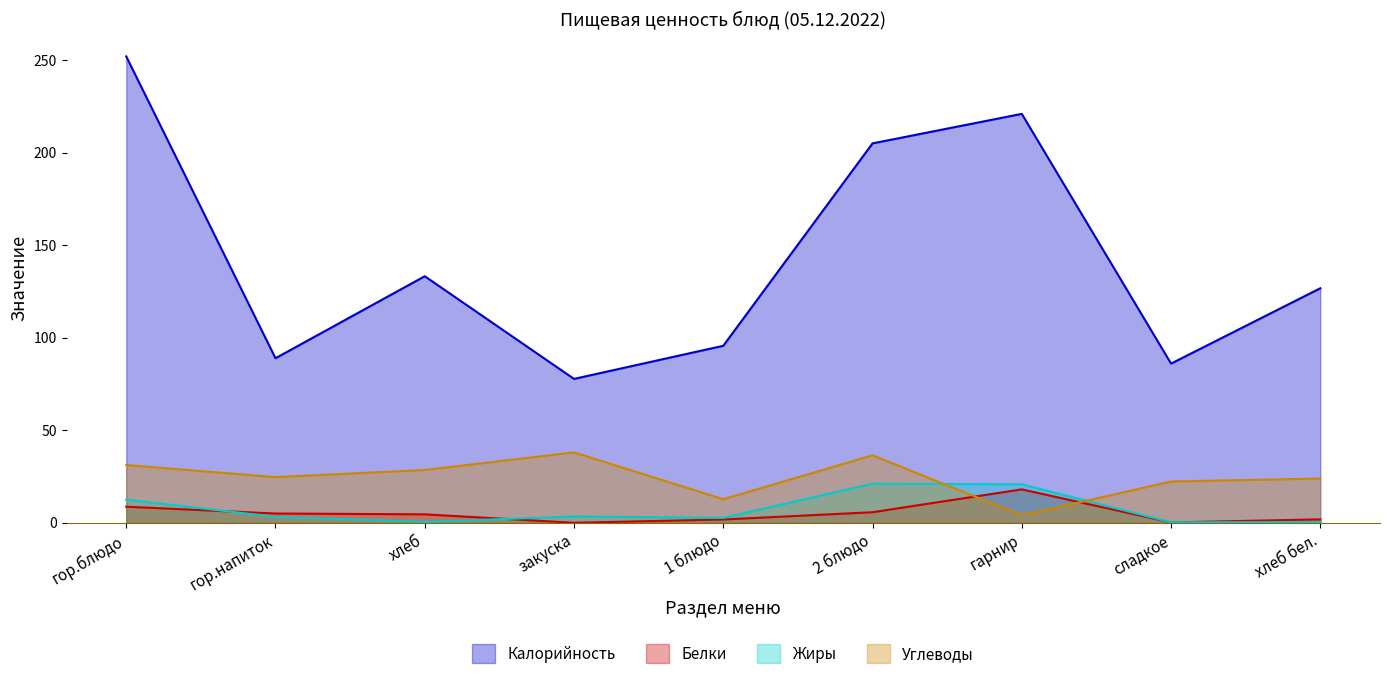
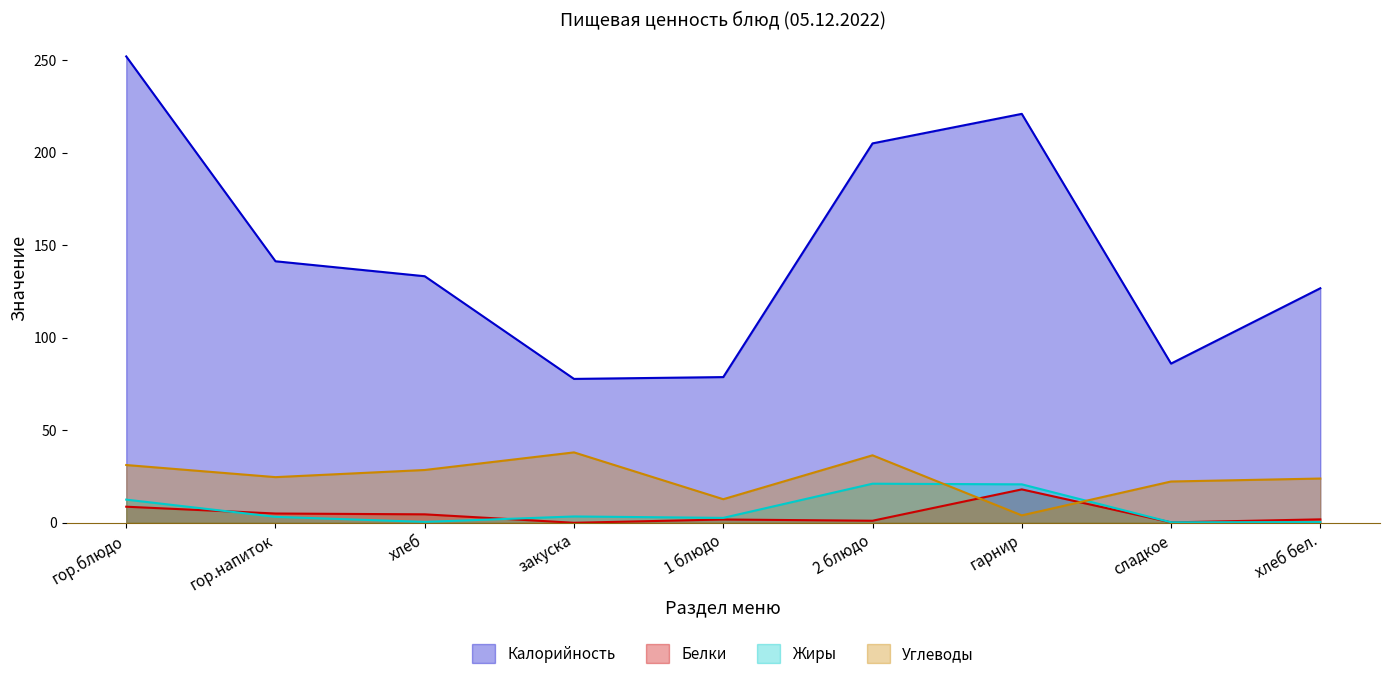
  {
    "Калорийность": {
      "гор.блюдо": 252,
-     "гор.напиток": 89,
+     "гор.напиток": 141,
      "хлеб": 133,
      "закуска": 78,
-     "1 блюдо": 96,
+     "1 блюдо": 79,
      "2 блюдо": 205,
      "гарнир": 221,
      "сладкое": 86,
      "хлеб бел.": 127
    },
    "Белки": {
      "гор.блюдо": 9,
      "гор.напиток": 5,
      "хлеб": 5,
      "закуска": 0,
-     "2 блюдо": 6,
+     "2 блюдо": 1,
      "гарнир": 18,
      "хлеб бел.": 2
    },
    "Жиры": {
      "гор.блюдо": 13,
      "гор.напиток": 3,
      "хлеб": 0,
      "закуска": 3,
      "2 блюдо": 21,
      "гарнир": 21,
      "хлеб бел.": 0
    },
    "Углеводы": {
      "гор.блюдо": 31,
      "гор.напиток": 25,
      "хлеб": 29,
      "закуска": 38,
      "1 блюдо": 13,
      "2 блюдо": 36,
      "гарнир": 4,
      "сладкое": 22,
      "хлеб бел.": 24
    }
  }
